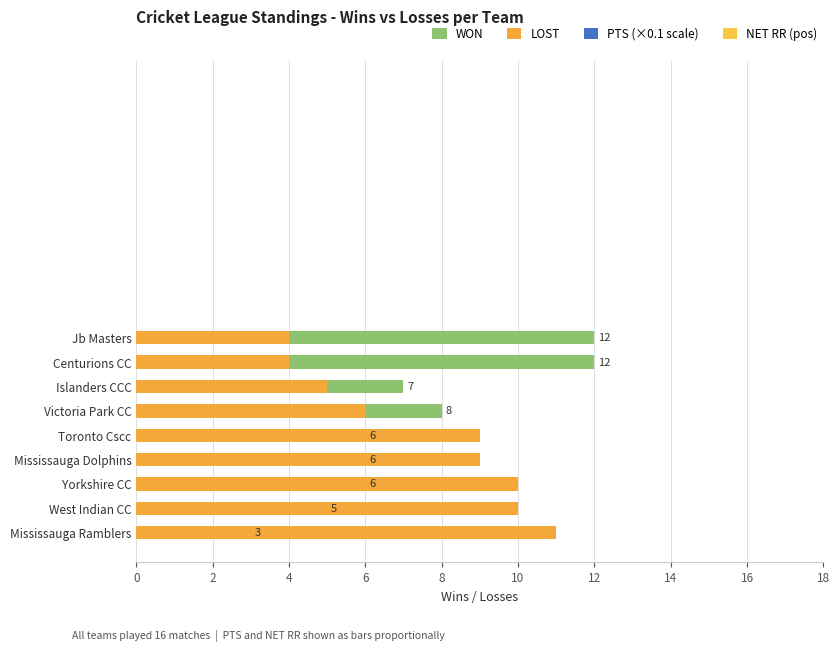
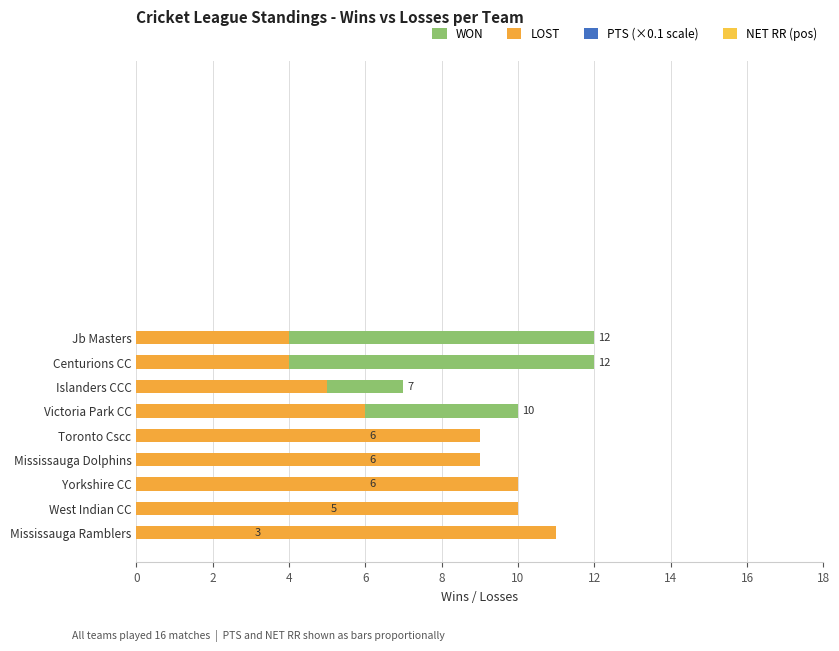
  {
    "WON": {
      "Jb Masters": 12,
      "Centurions CC": 12,
      "Islanders CCC": 7,
-     "Victoria Park CC": 8
+     "Victoria Park CC": 10
    }
  }
